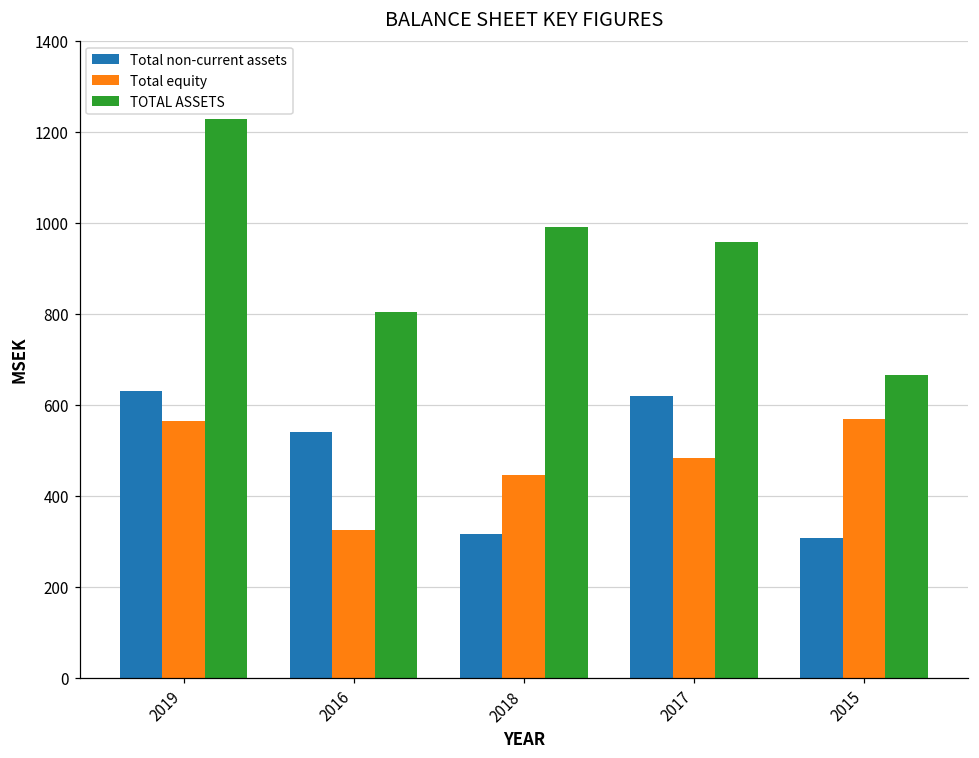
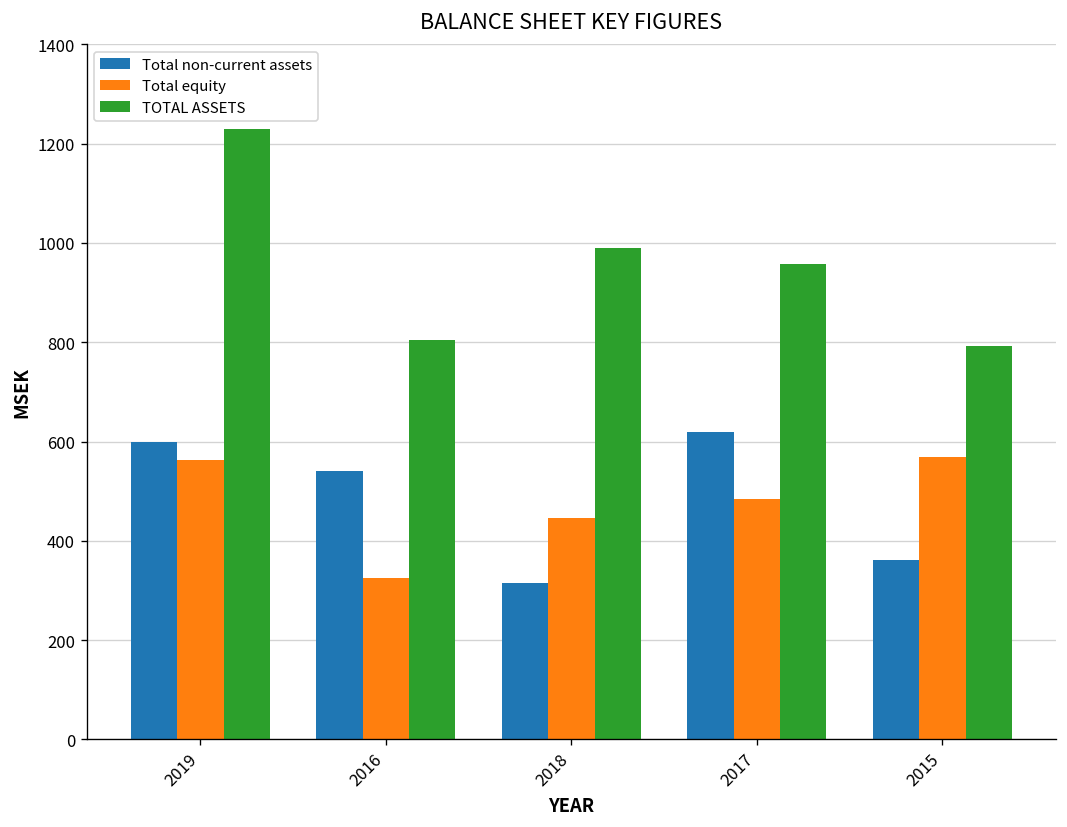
  {
    "Total non-current assets": {
-     "2019": 630,
+     "2019": 600,
      "2016": 540,
      "2018": 320,
      "2017": 620,
-     "2015": 310
+     "2015": 360
    },
    "Total equity": {
      "2019": 560,
      "2016": 320,
      "2018": 450,
      "2017": 480,
      "2015": 570
    },
    "TOTAL ASSETS": {
      "2019": 1230,
      "2016": 800,
      "2018": 990,
      "2017": 960,
-     "2015": 660
+     "2015": 790
    }
  }
